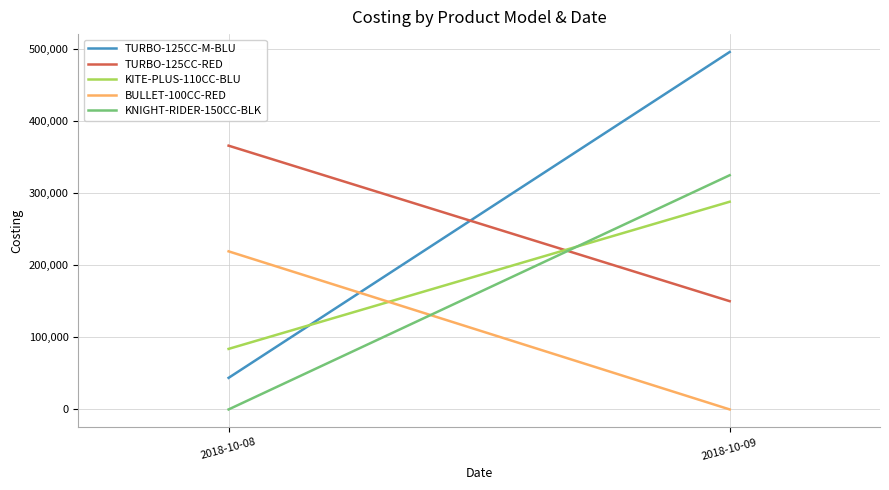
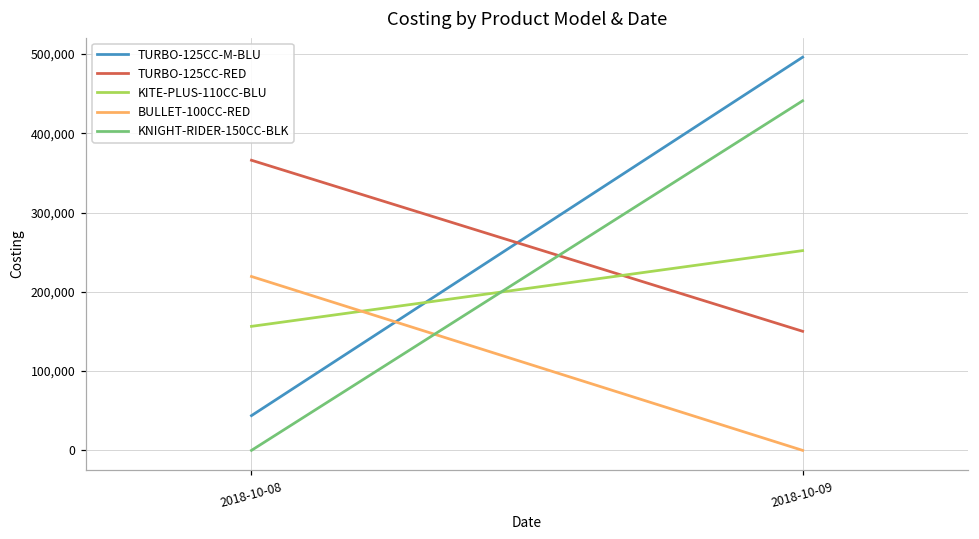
  {
    "TURBO-125CC-M-BLU": {
      "2018-10-08": "40,000",
      "2018-10-09": "500,000"
    },
    "TURBO-125CC-RED": {
      "2018-10-08": "370,000",
      "2018-10-09": "150,000"
    },
    "KITE-PLUS-110CC-BLU": {
-     "2018-10-08": "80,000",
-     "2018-10-09": "290,000"
+     "2018-10-08": "160,000",
+     "2018-10-09": "250,000"
    },
    "BULLET-100CC-RED": {
      "2018-10-08": "220,000",
      "2018-10-09": "0"
    },
    "KNIGHT-RIDER-150CC-BLK": {
      "2018-10-08": "0",
-     "2018-10-09": "320,000"
+     "2018-10-09": "440,000"
    }
  }
